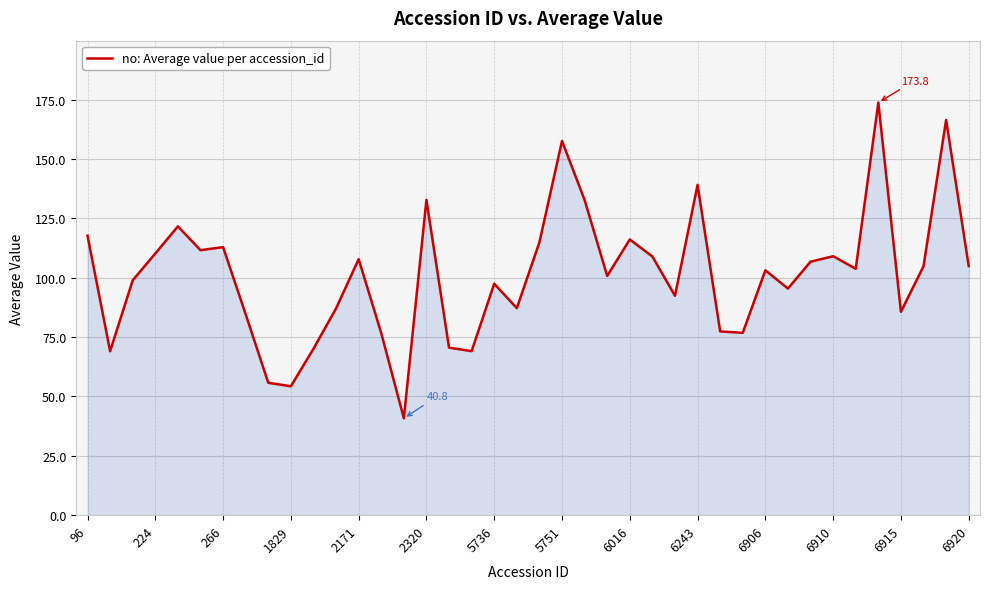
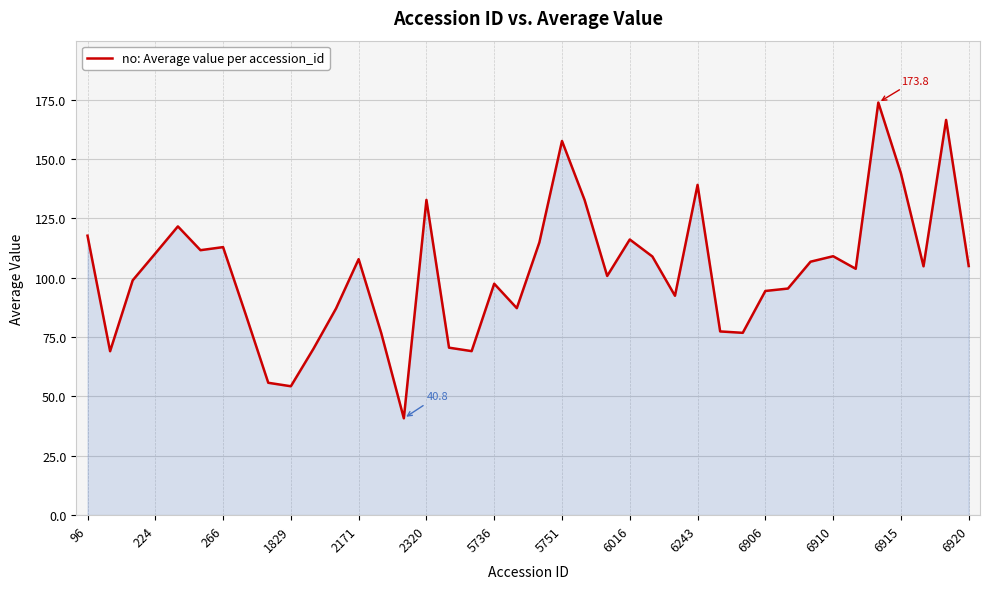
  {
    "96": 118,
    "224": 110,
    "266": 113,
    "1829": 54,
    "2171": 108,
    "2320": 133,
    "5736": 98,
    "5751": 158,
    "6016": 116,
    "6243": 139,
-   "6906": 103,
+   "6906": 94,
    "6910": 109,
-   "6915": 86,
+   "6915": 144,
    "6920": 105
  }
